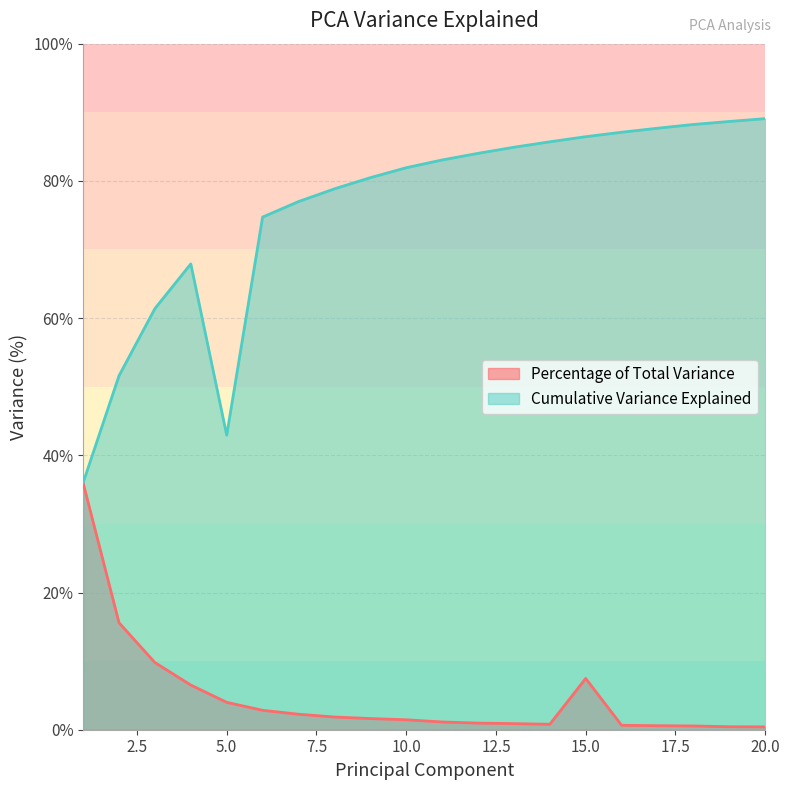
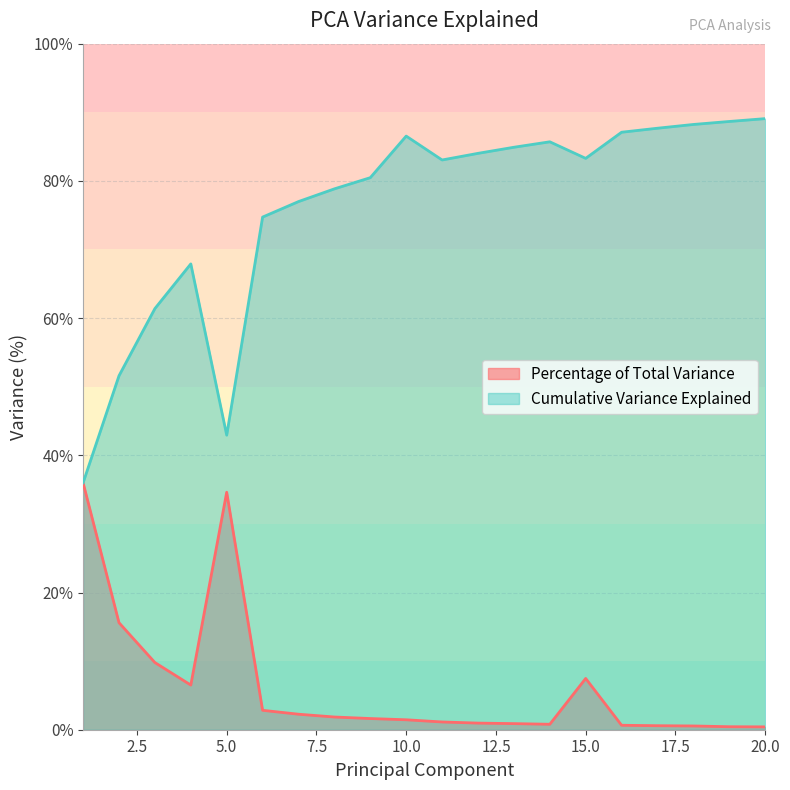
  {
    "Percentage of Total Variance": {
-     "5.0": "4%",
+     "5.0": "35%",
      "10.0": "1%",
      "15.0": "7%",
      "20.0": "0%"
    },
    "Cumulative Variance Explained": {
      "5.0": "43%",
-     "10.0": "82%",
-     "15.0": "86%",
+     "10.0": "87%",
+     "15.0": "83%",
      "20.0": "89%"
    }
  }
